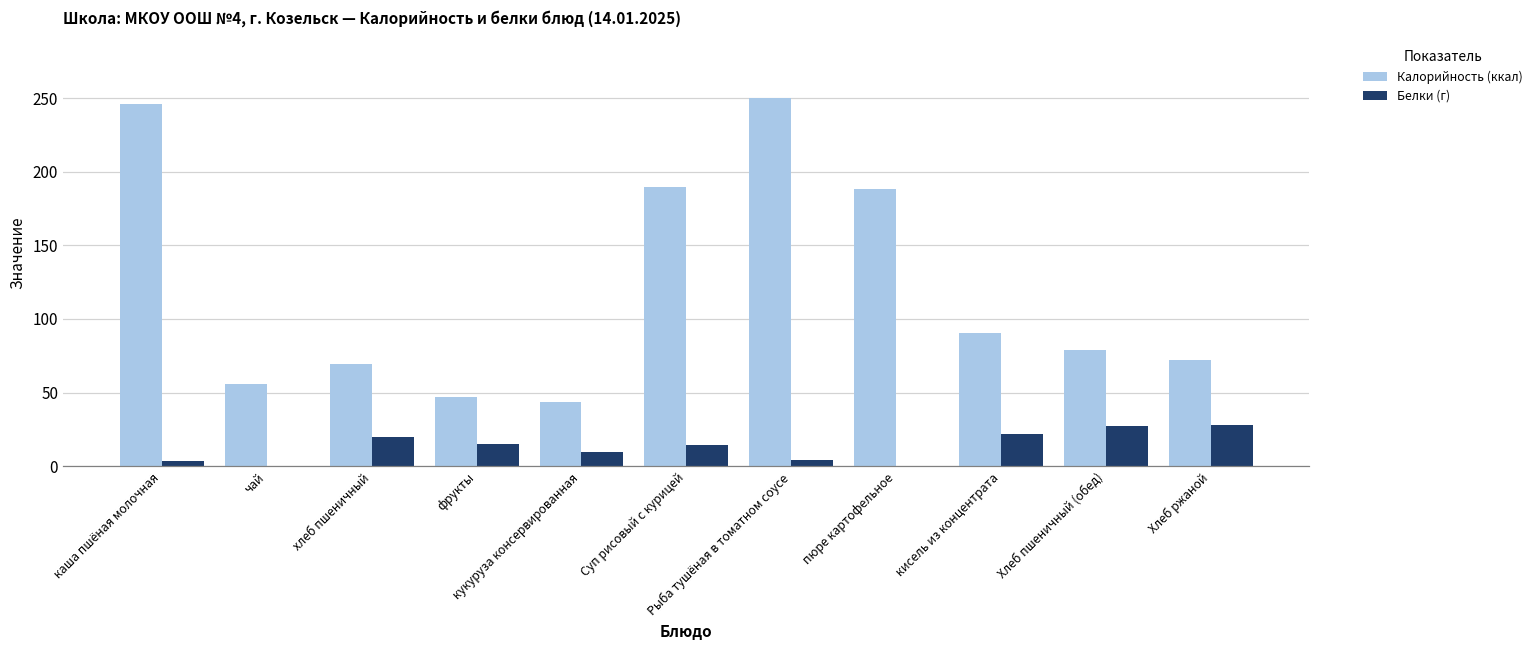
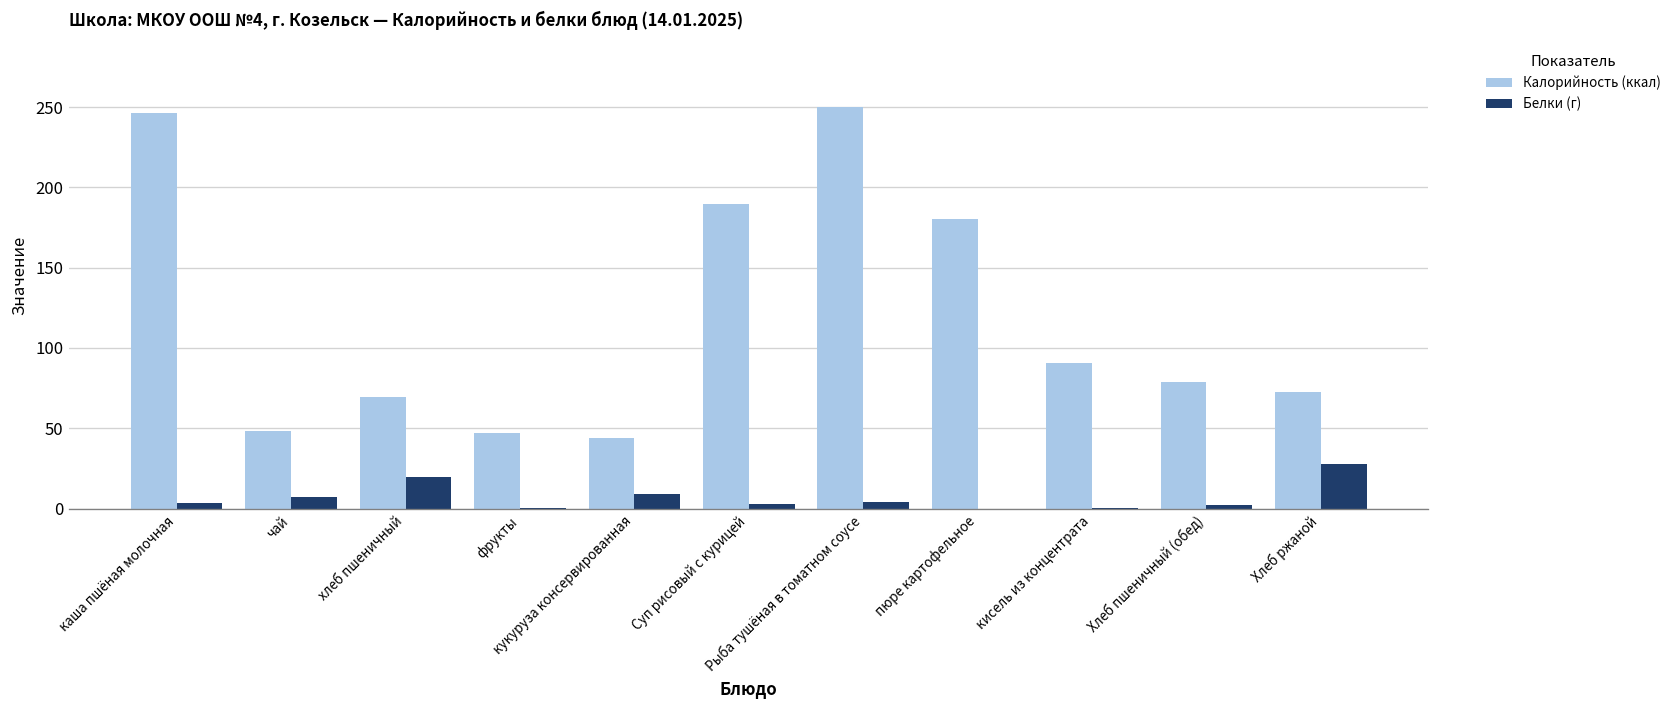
  {
    "Калорийность (ккал)": {
      "каша пшёная молочная": 246,
-     "чай": 56,
+     "чай": 48,
      "хлеб пшеничный": 69,
      "фрукты": 47,
      "кукуруза консервированная": 44,
      "Суп рисовый с курицей": 189,
      "Рыба тушёная в томатном соусе": 250,
-     "пюре картофельное": 188,
+     "пюре картофельное": 180,
      "кисель из концентрата": 91,
      "Хлеб пшеничный (обед)": 79,
      "Хлеб ржаной": 72
    },
    "Белки (г)": {
      "каша пшёная молочная": 3,
-     "чай": 0,
+     "чай": 7,
      "хлеб пшеничный": 20,
-     "фрукты": 15,
+     "фрукты": 1,
      "кукуруза консервированная": 9,
-     "Суп рисовый с курицей": 14,
+     "Суп рисовый с курицей": 3,
      "Рыба тушёная в томатном соусе": 4,
      "пюре картофельное": 0,
-     "кисель из концентрата": 22,
-     "Хлеб пшеничный (обед)": 27,
+     "кисель из концентрата": 0,
+     "Хлеб пшеничный (обед)": 2,
      "Хлеб ржаной": 28
    }
  }
